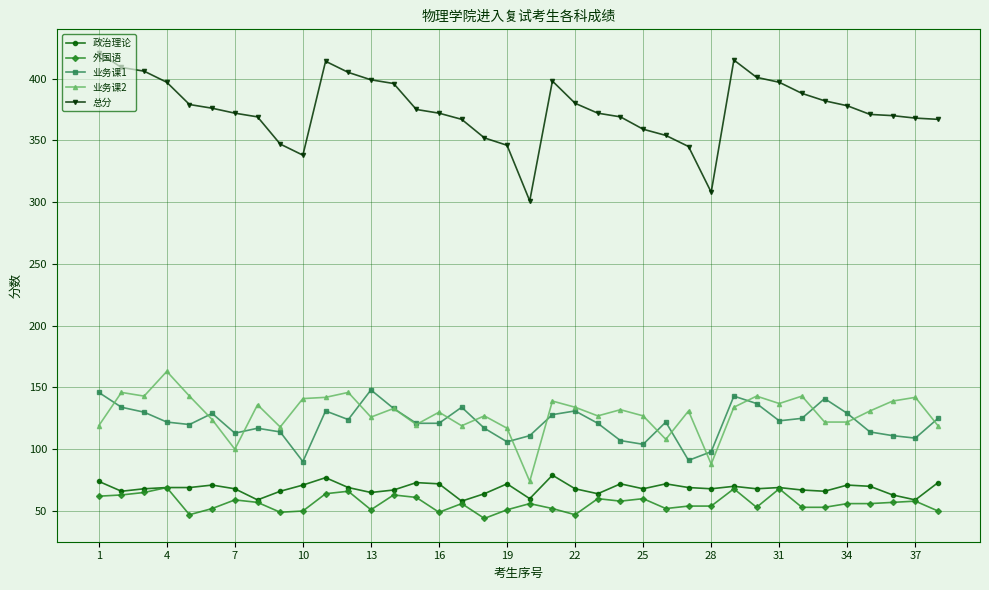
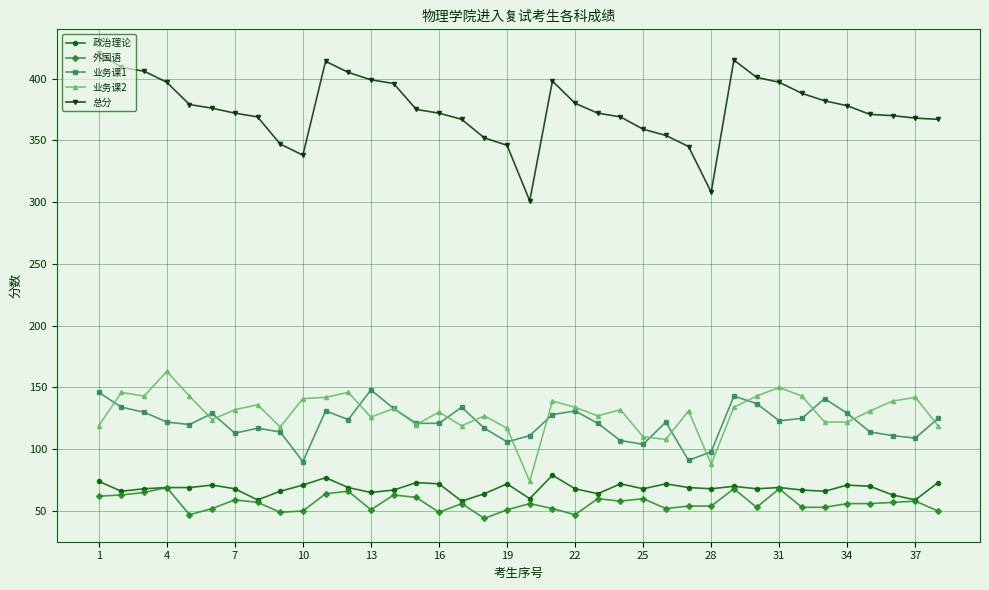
  {
    "业务课2": {
      "1": 119,
      "4": 163,
-     "7": 100,
+     "7": 132,
      "10": 141,
      "13": 126,
      "16": 130,
      "19": 117,
      "22": 134,
-     "25": 127,
+     "25": 110,
      "28": 88,
-     "31": 137,
+     "31": 150,
      "34": 122,
      "37": 142
    }
  }
